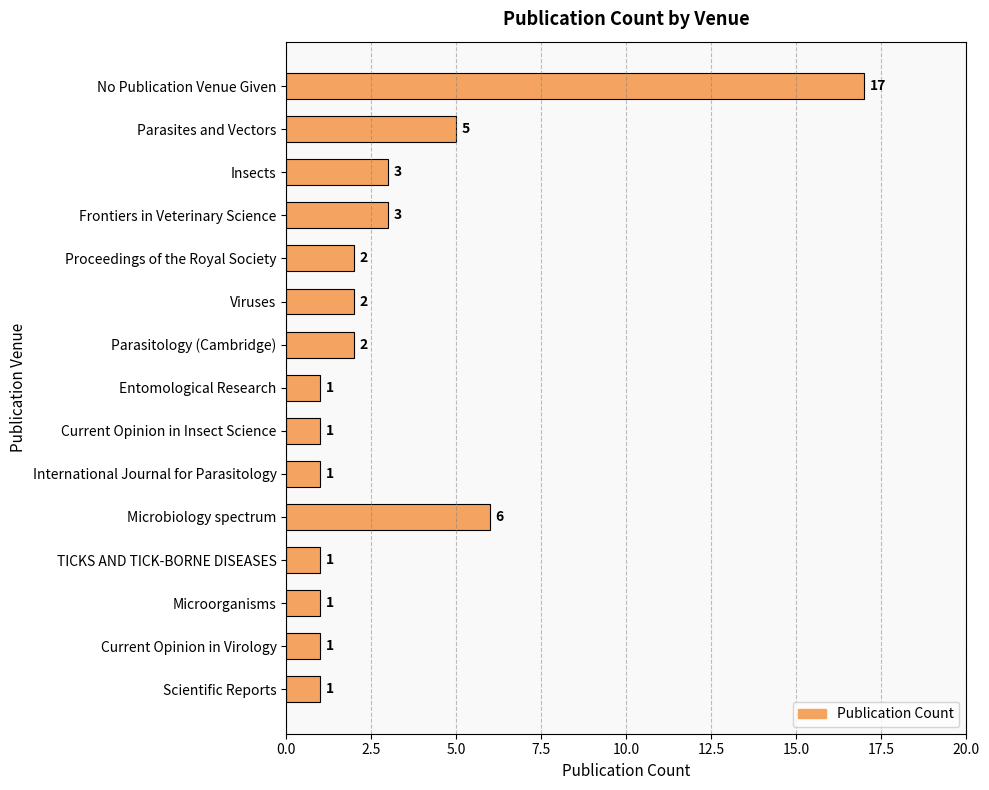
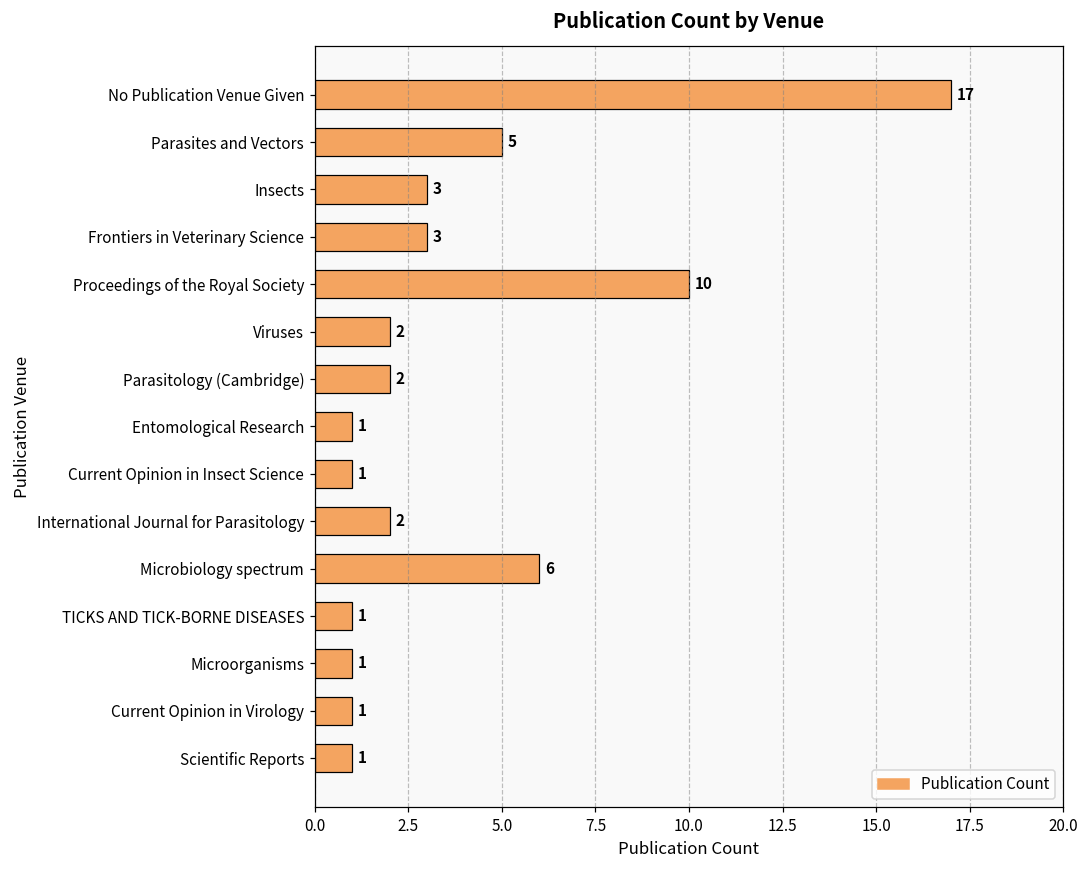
  {
    "No Publication Venue Given": 17,
    "Parasites and Vectors": 5,
    "Insects": 3,
    "Frontiers in Veterinary Science": 3,
-   "Proceedings of the Royal Society": 2,
+   "Proceedings of the Royal Society": 10,
    "Viruses": 2,
    "Parasitology (Cambridge)": 2,
    "Entomological Research": 1,
    "Current Opinion in Insect Science": 1,
-   "International Journal for Parasitology": 1,
+   "International Journal for Parasitology": 2,
    "Microbiology spectrum": 6,
    "TICKS AND TICK-BORNE DISEASES": 1,
    "Microorganisms": 1,
    "Current Opinion in Virology": 1,
    "Scientific Reports": 1
  }
